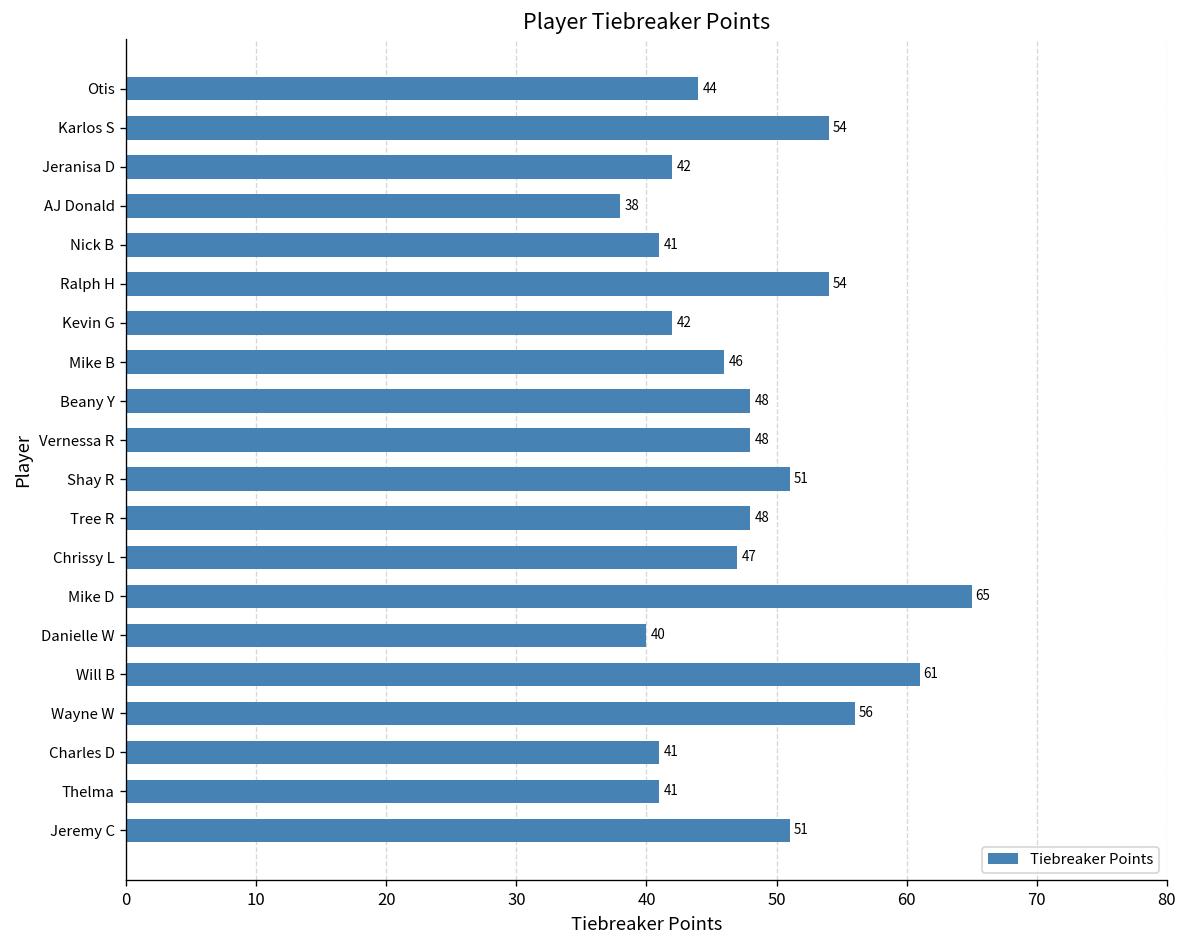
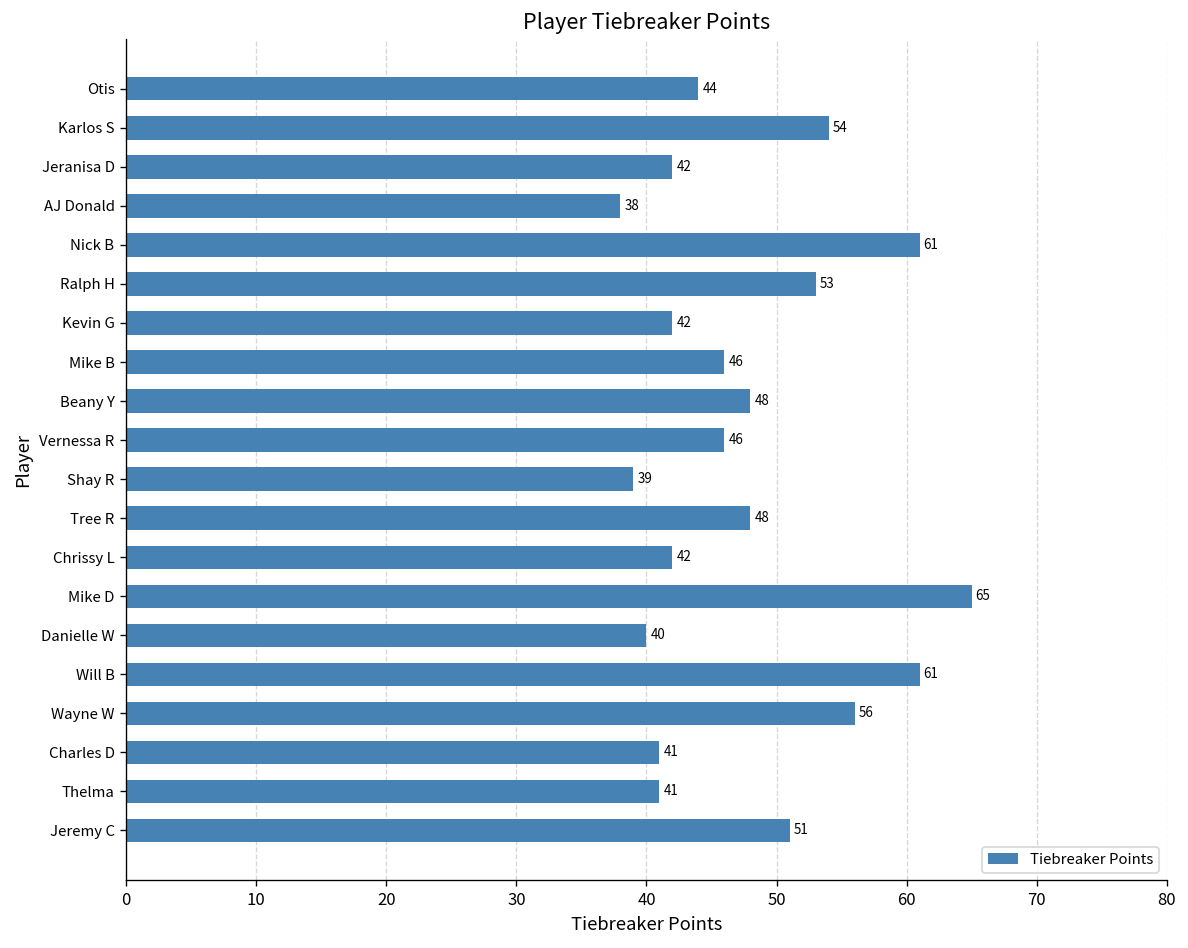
  {
    "Otis": 44,
    "Karlos S": 54,
    "Jeranisa D": 42,
    "AJ Donald": 38,
-   "Nick B": 41,
-   "Ralph H": 54,
+   "Nick B": 61,
+   "Ralph H": 53,
    "Kevin G": 42,
    "Mike B": 46,
    "Beany Y": 48,
-   "Vernessa R": 48,
-   "Shay R": 51,
+   "Vernessa R": 46,
+   "Shay R": 39,
    "Tree R": 48,
-   "Chrissy L": 47,
+   "Chrissy L": 42,
    "Mike D": 65,
    "Danielle W": 40,
    "Will B": 61,
    "Wayne W": 56,
    "Charles D": 41,
    "Thelma": 41,
    "Jeremy C": 51
  }
